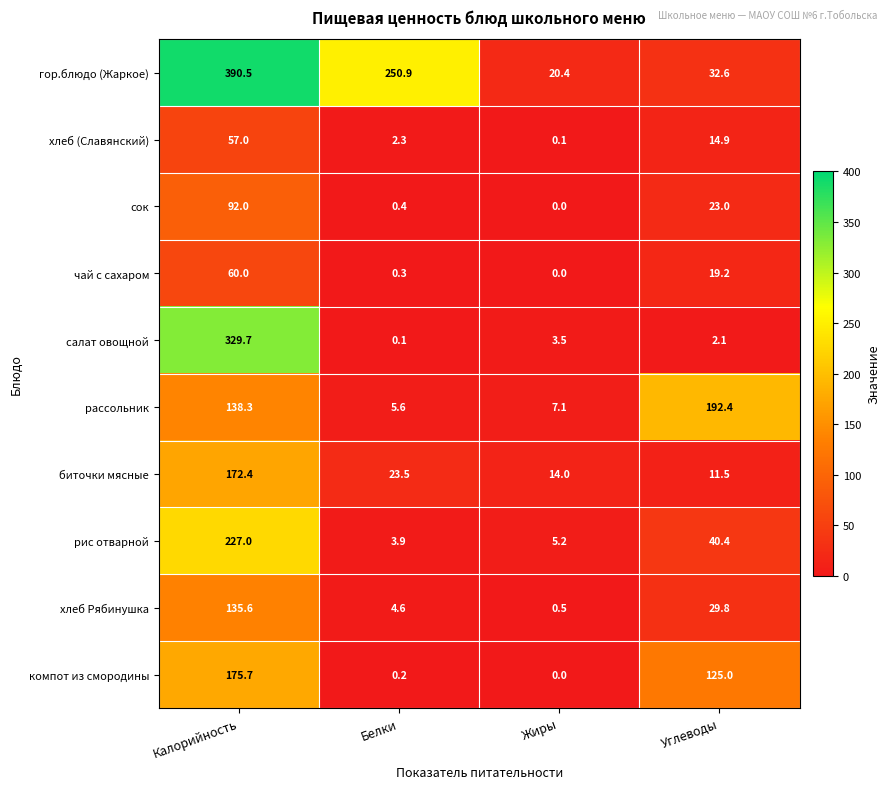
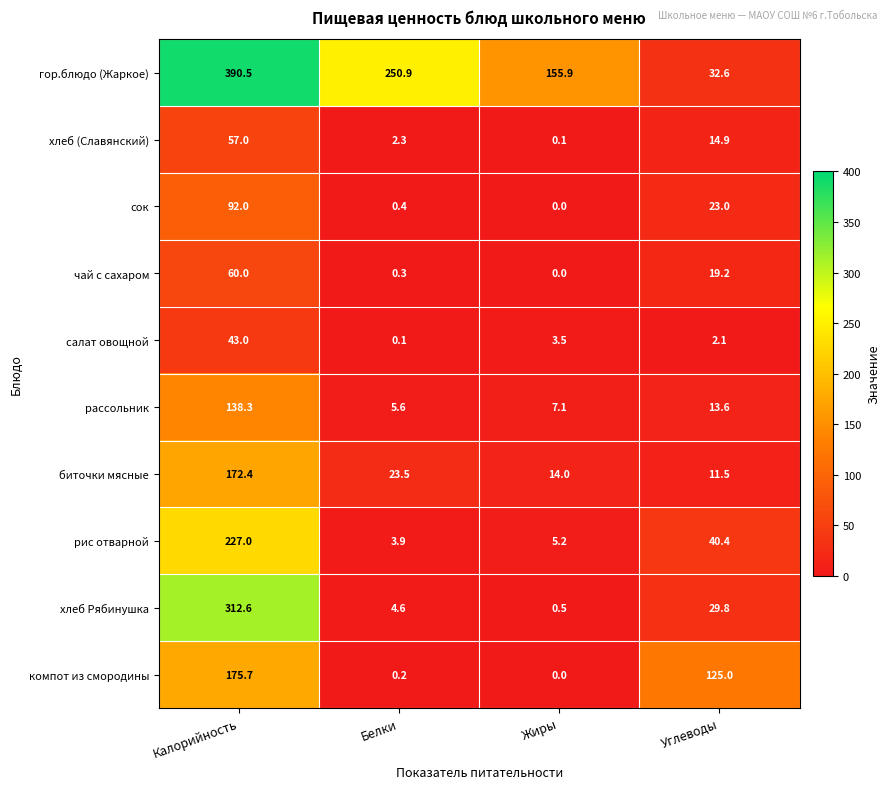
  {
    "гор.блюдо (Жаркое)": {
      "Калорийность": 390.5,
      "Белки": 250.9,
-     "Жиры": 20.4,
+     "Жиры": 155.9,
      "Углеводы": 32.6
    },
    "хлеб (Славянский)": {
      "Калорийность": 57.0,
      "Белки": 2.3,
      "Жиры": 0.1,
      "Углеводы": 14.9
    },
    "сок": {
      "Калорийность": 92.0,
      "Белки": 0.4,
      "Жиры": 0.0,
      "Углеводы": 23.0
    },
    "чай с сахаром": {
      "Калорийность": 60.0,
      "Белки": 0.3,
      "Жиры": 0.0,
      "Углеводы": 19.2
    },
    "салат овощной": {
-     "Калорийность": 329.7,
+     "Калорийность": 43.0,
      "Белки": 0.1,
      "Жиры": 3.5,
      "Углеводы": 2.1
    },
    "рассольник": {
      "Калорийность": 138.3,
      "Белки": 5.6,
      "Жиры": 7.1,
-     "Углеводы": 192.4
+     "Углеводы": 13.6
    },
    "биточки мясные": {
      "Калорийность": 172.4,
      "Белки": 23.5,
      "Жиры": 14.0,
      "Углеводы": 11.5
    },
    "рис отварной": {
      "Калорийность": 227.0,
      "Белки": 3.9,
      "Жиры": 5.2,
      "Углеводы": 40.4
    },
    "хлеб Рябинушка": {
-     "Калорийность": 135.6,
+     "Калорийность": 312.6,
      "Белки": 4.6,
      "Жиры": 0.5,
      "Углеводы": 29.8
    },
    "компот из смородины": {
      "Калорийность": 175.7,
      "Белки": 0.2,
      "Жиры": 0.0,
      "Углеводы": 125.0
    }
  }
